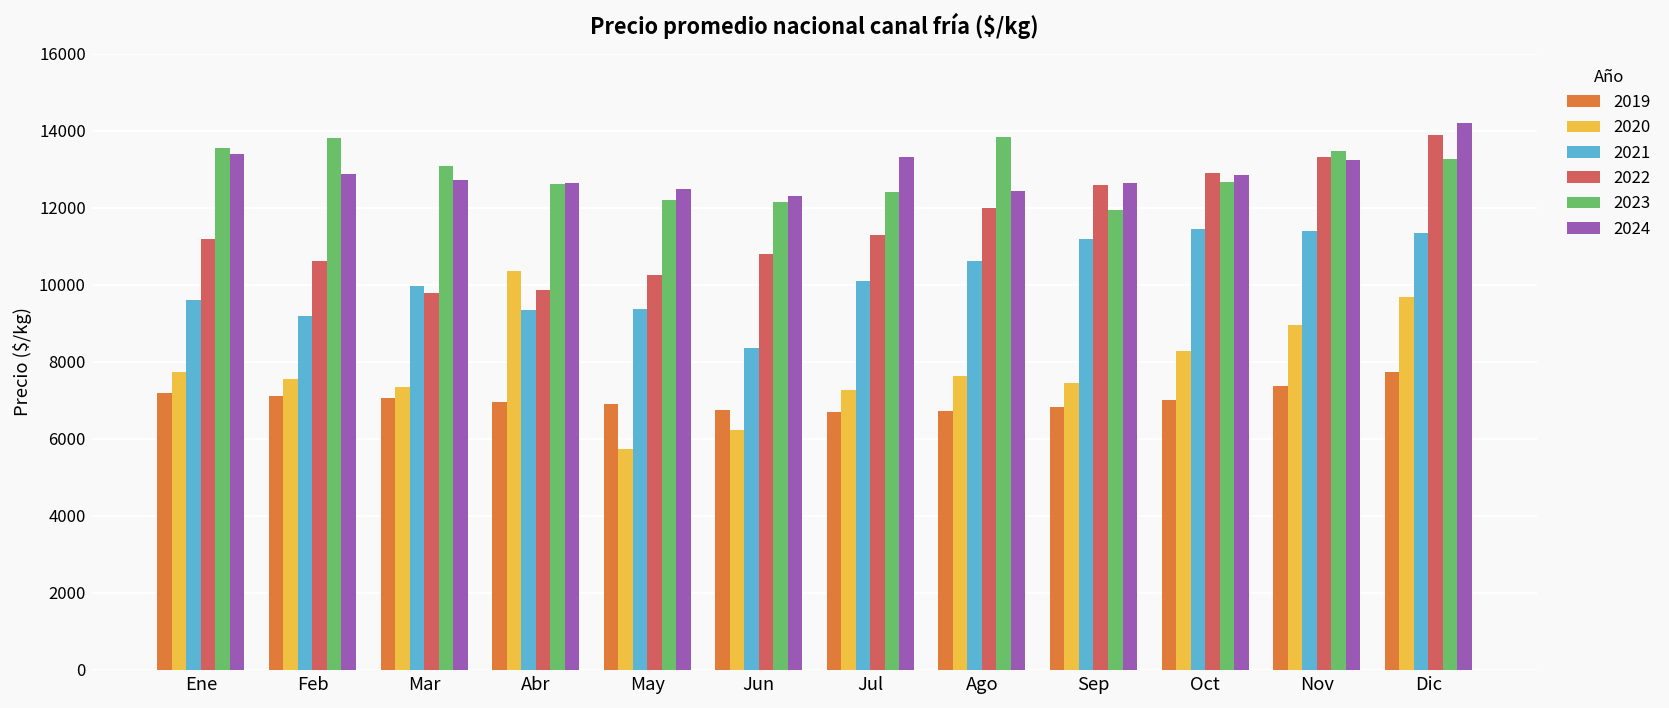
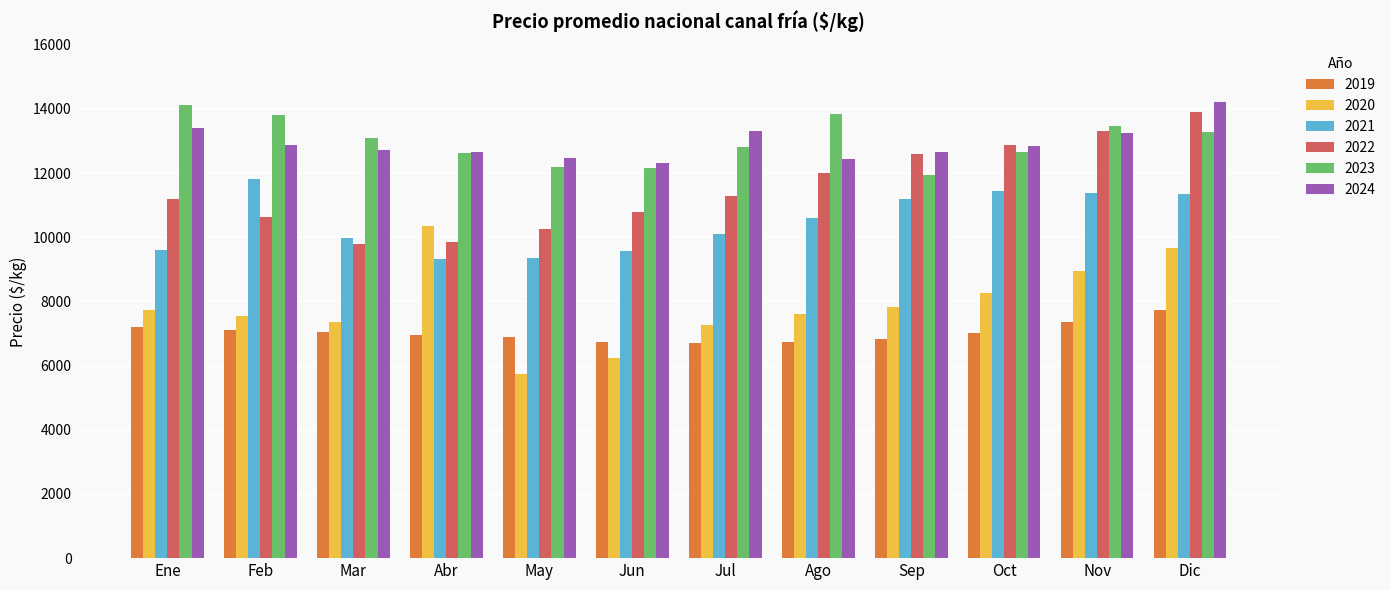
  {
    "2020": {
      "Ene": 7700,
      "Feb": 7600,
      "Mar": 7400,
      "Abr": 10400,
      "May": 5700,
      "Jun": 6200,
      "Jul": 7300,
      "Ago": 7600,
-     "Sep": 7400,
+     "Sep": 7800,
      "Oct": 8300,
      "Nov": 9000,
      "Dic": 9700
    },
    "2021": {
      "Ene": 9600,
-     "Feb": 9200,
+     "Feb": 11800,
      "Mar": 10000,
      "Abr": 9300,
      "May": 9400,
-     "Jun": 8400,
+     "Jun": 9600,
      "Jul": 10100,
      "Ago": 10600,
      "Sep": 11200,
      "Oct": 11400,
      "Nov": 11400,
      "Dic": 11300
    },
    "2023": {
-     "Ene": 13500,
+     "Ene": 14100,
      "Feb": 13800,
      "Mar": 13100,
      "Abr": 12600,
      "May": 12200,
      "Jun": 12100,
-     "Jul": 12400,
+     "Jul": 12800,
      "Ago": 13800,
      "Sep": 11900,
      "Oct": 12700,
      "Nov": 13500,
      "Dic": 13300
    },
    "2024": {
      "Ene": 13400,
      "Feb": 12900,
      "Mar": 12700,
      "Abr": 12600,
      "May": 12500,
      "Jun": 12300,
      "Jul": 13300,
      "Ago": 12400,
      "Sep": 12600,
      "Oct": 12900,
      "Nov": 13200,
      "Dic": 14200
    }
  }
